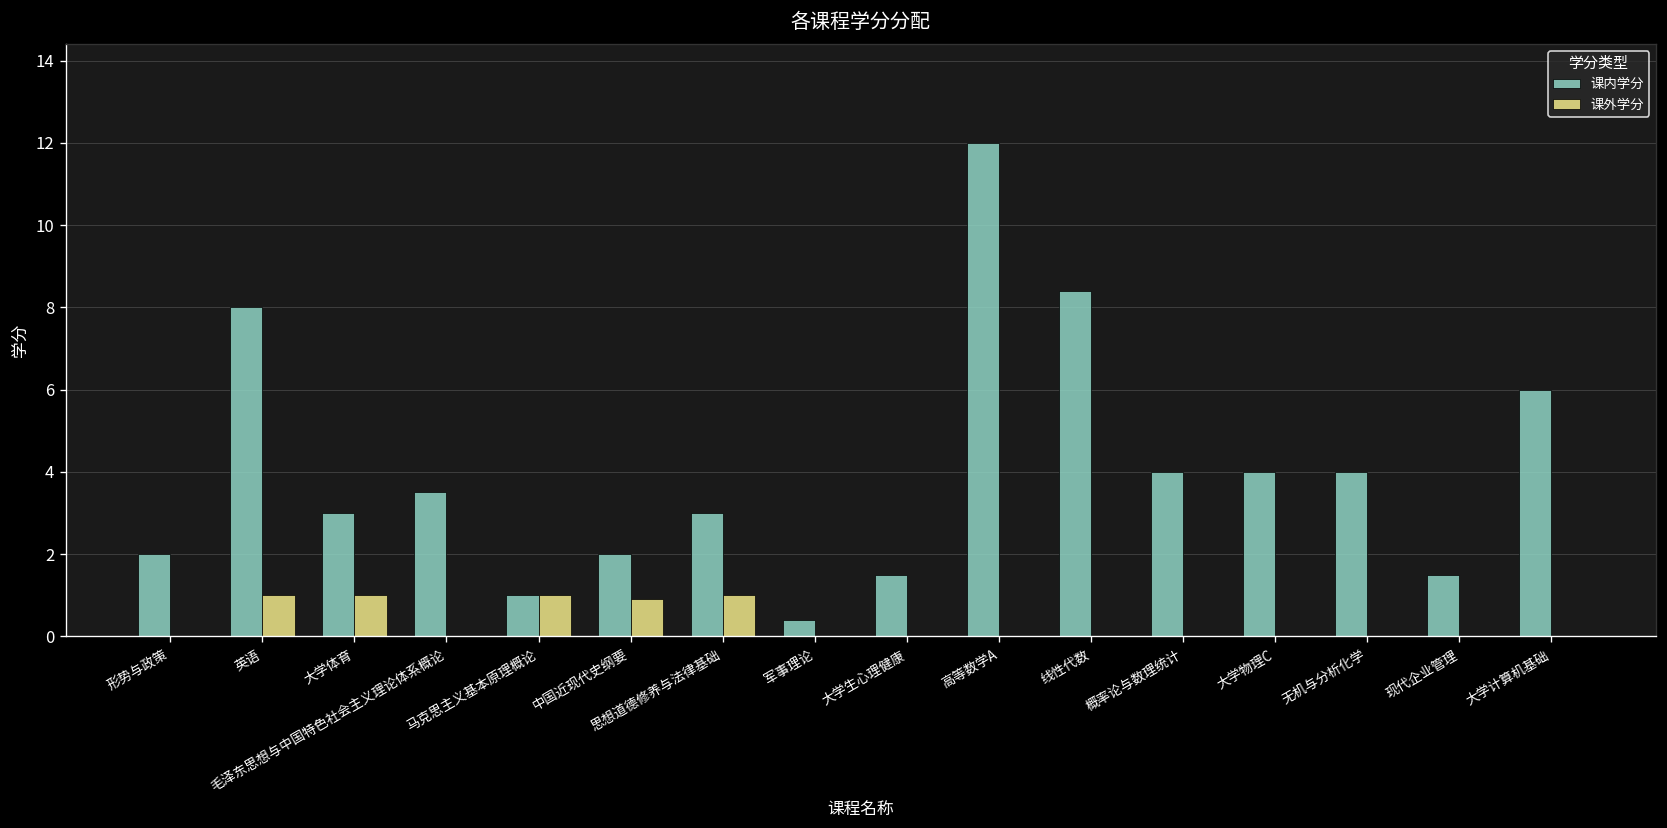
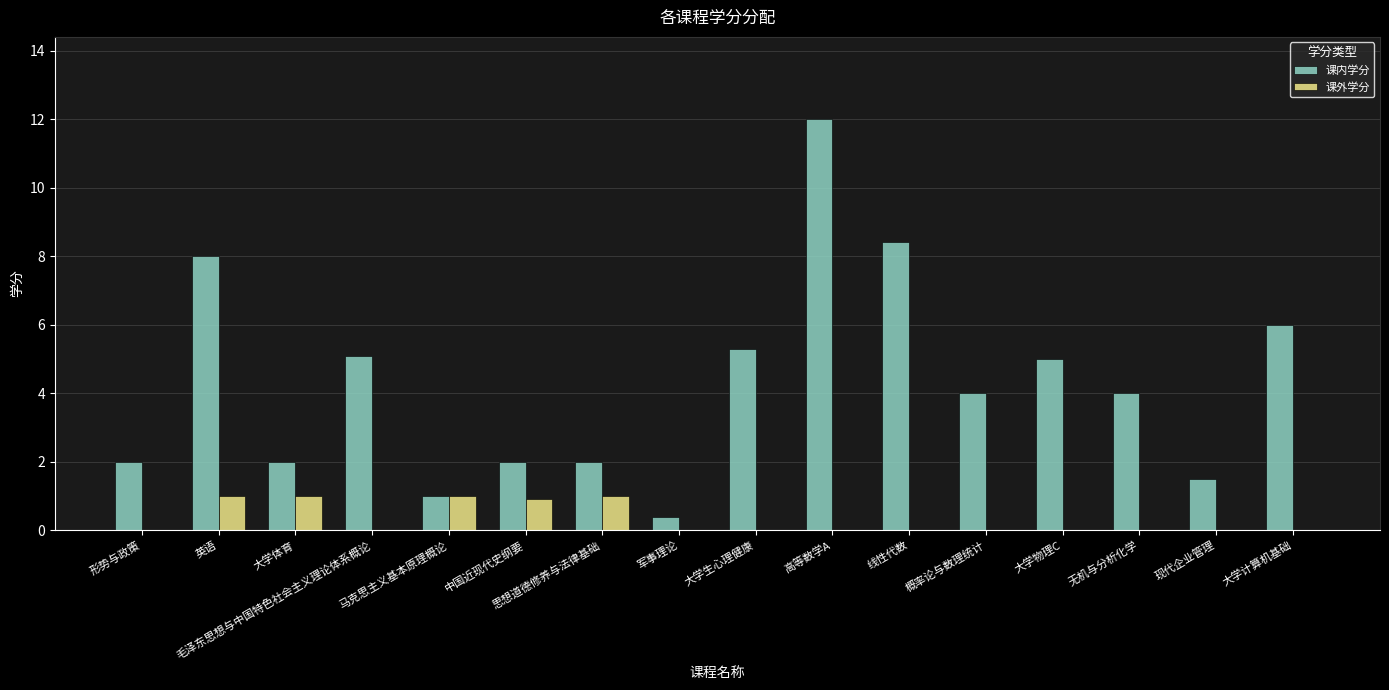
  {
    "课内学分": {
      "形势与政策": 2.0,
      "英语": 8.0,
-     "大学体育": 3,
-     "毛泽东思想与中国特色社会主义理论体系概论": 3.5,
+     "大学体育": 2,
+     "毛泽东思想与中国特色社会主义理论体系概论": 5.1,
      "马克思主义基本原理概论": 1.0,
      "中国近现代史纲要": 2.0,
-     "思想道德修养与法律基础": 3,
+     "思想道德修养与法律基础": 2,
      "军事理论": 0.4,
-     "大学生心理健康": 1.5,
+     "大学生心理健康": 5.3,
      "高等数学A": 12.0,
      "线性代数": 8.4,
      "概率论与数理统计": 4.0,
-     "大学物理C": 4,
+     "大学物理C": 5,
      "无机与分析化学": 4.0,
      "现代企业管理": 1.5,
      "大学计算机基础": 6.0
    },
    "课外学分": {
      "形势与政策": 0.0,
      "英语": 1.0,
      "大学体育": 1.0,
      "毛泽东思想与中国特色社会主义理论体系概论": 0.0,
      "马克思主义基本原理概论": 1.0,
      "中国近现代史纲要": 0.9,
      "思想道德修养与法律基础": 1.0,
      "军事理论": 0.0,
      "大学生心理健康": 0.0,
      "高等数学A": 0.0,
      "线性代数": 0.0,
      "概率论与数理统计": 0.0,
      "大学物理C": 0.0,
      "无机与分析化学": 0.0,
      "现代企业管理": 0.0,
      "大学计算机基础": 0.0
    }
  }
